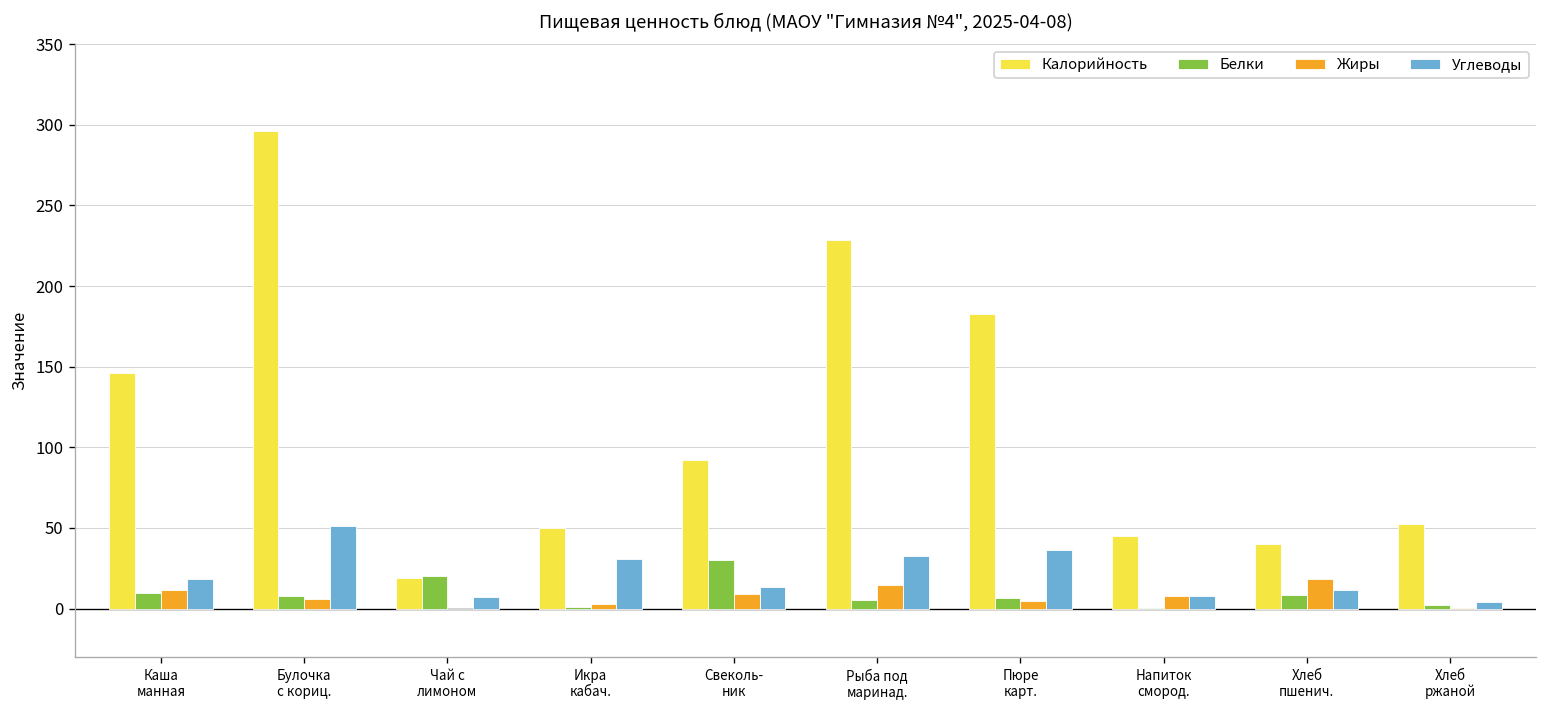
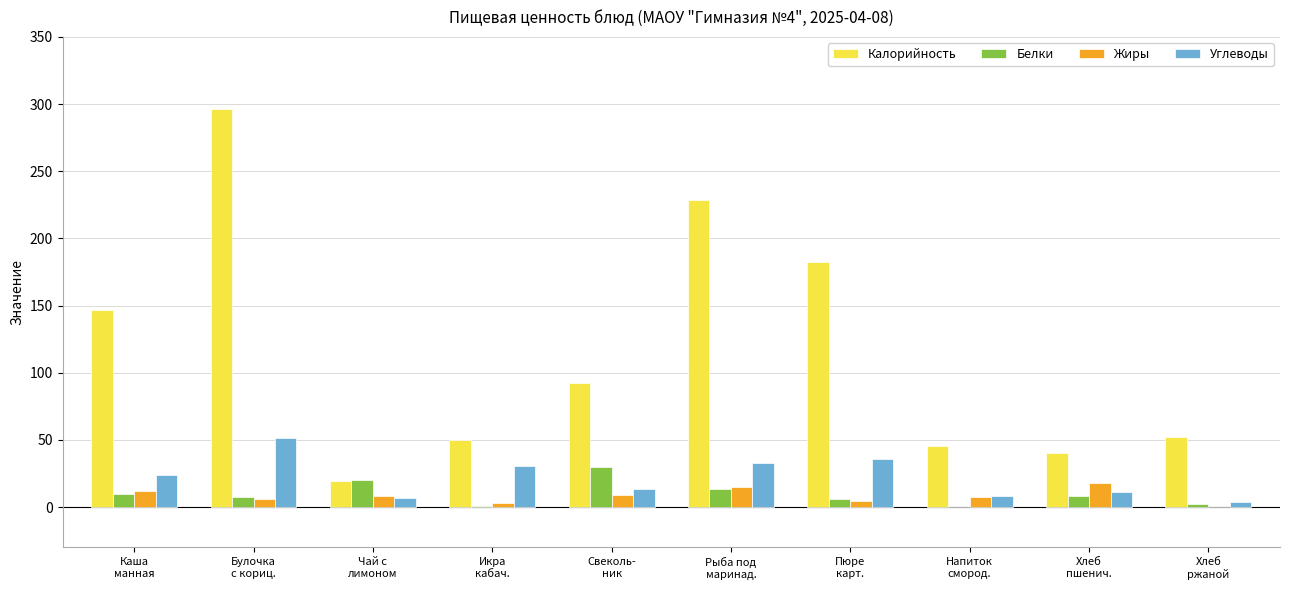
  {
    "Калорийность": {
      "Каша манная": 146,
      "Булочка с кориц.": 296,
      "Чай с лимоном": 19,
      "Икра кабач.": 50,
      "Свеколь- ник": 92,
      "Рыба под маринад.": 229,
      "Пюре карт.": 183,
      "Напиток смород.": 45,
      "Хлеб пшенич.": 40,
      "Хлеб ржаной": 52
    },
    "Белки": {
      "Каша манная": 10,
      "Булочка с кориц.": 8,
      "Чай с лимоном": 20,
      "Свеколь- ник": 30,
-     "Рыба под маринад.": 6,
+     "Рыба под маринад.": 14,
      "Пюре карт.": 6,
      "Хлеб пшенич.": 8,
      "Хлеб ржаной": 2
    },
    "Жиры": {
      "Каша манная": 12,
      "Булочка с кориц.": 6,
-     "Чай с лимоном": 0,
+     "Чай с лимоном": 8,
      "Икра кабач.": 3,
      "Свеколь- ник": 9,
      "Рыба под маринад.": 15,
      "Пюре карт.": 4,
      "Напиток смород.": 8,
      "Хлеб пшенич.": 18
    },
    "Углеводы": {
-     "Каша манная": 18,
+     "Каша манная": 24,
      "Булочка с кориц.": 51,
      "Чай с лимоном": 7,
      "Икра кабач.": 31,
      "Свеколь- ник": 14,
      "Рыба под маринад.": 33,
      "Пюре карт.": 36,
      "Напиток смород.": 8,
      "Хлеб пшенич.": 11,
      "Хлеб ржаной": 4
    }
  }
